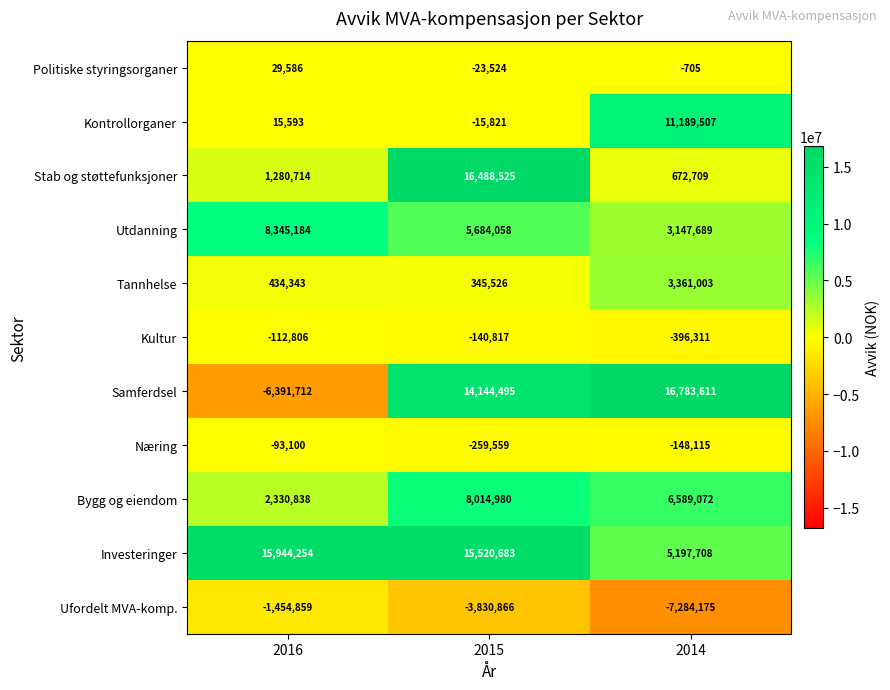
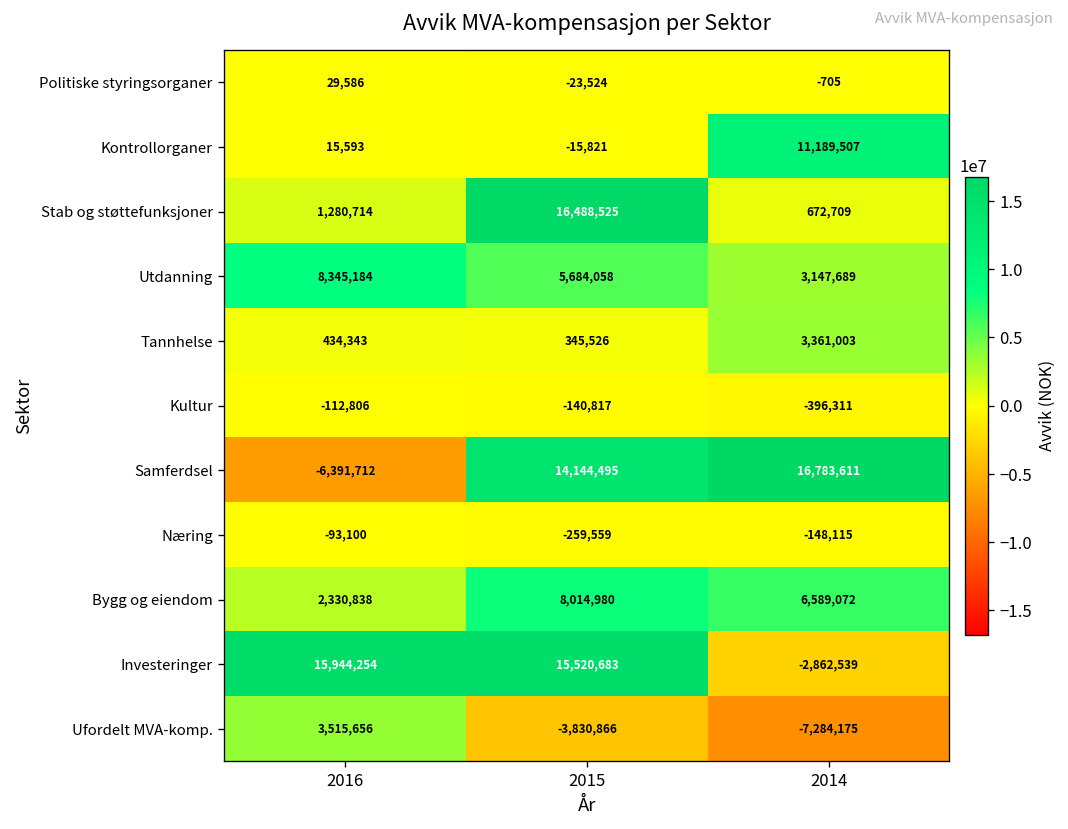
  {
    "Politiske styringsorganer": {
      "2016": "29,586",
      "2015": "-23,524",
      "2014": "-705"
    },
    "Kontrollorganer": {
      "2016": "15,593",
      "2015": "-15,821",
      "2014": "11,189,507"
    },
    "Stab og støttefunksjoner": {
      "2016": "1,280,714",
      "2015": "16,488,525",
      "2014": "672,709"
    },
    "Utdanning": {
      "2016": "8,345,184",
      "2015": "5,684,058",
      "2014": "3,147,689"
    },
    "Tannhelse": {
      "2016": "434,343",
      "2015": "345,526",
      "2014": "3,361,003"
    },
    "Kultur": {
      "2016": "-112,806",
      "2015": "-140,817",
      "2014": "-396,311"
    },
    "Samferdsel": {
      "2016": "-6,391,712",
      "2015": "14,144,495",
      "2014": "16,783,611"
    },
    "Næring": {
      "2016": "-93,100",
      "2015": "-259,559",
      "2014": "-148,115"
    },
    "Bygg og eiendom": {
      "2016": "2,330,838",
      "2015": "8,014,980",
      "2014": "6,589,072"
    },
    "Investeringer": {
      "2016": "15,944,254",
      "2015": "15,520,683",
-     "2014": "5,197,708"
+     "2014": "-2,862,539"
    },
    "Ufordelt MVA-komp.": {
-     "2016": "-1,454,859",
+     "2016": "3,515,656",
      "2015": "-3,830,866",
      "2014": "-7,284,175"
    }
  }
